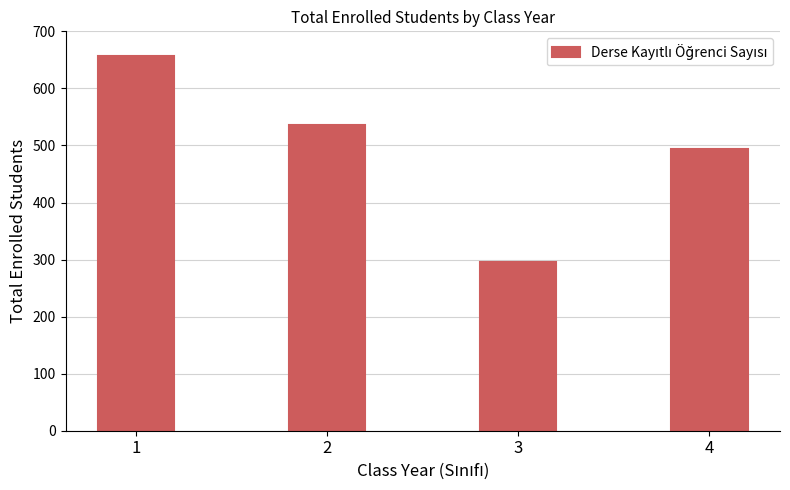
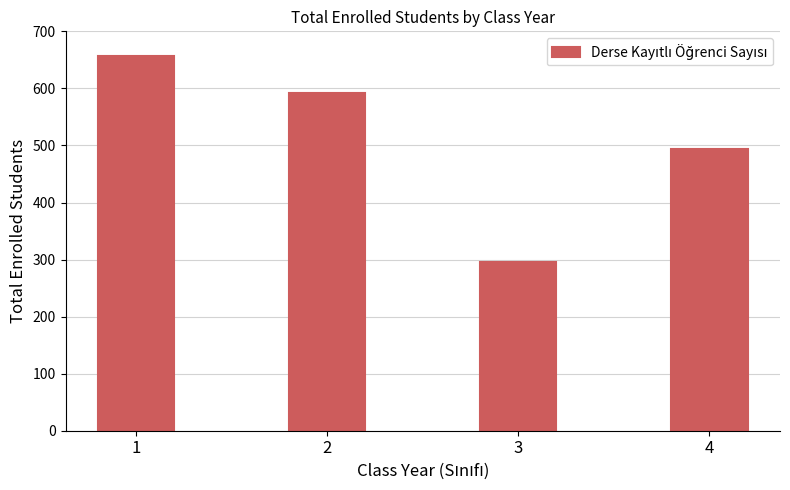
  {
    "1": 660,
-   "2": 540,
+   "2": 590,
    "3": 300,
    "4": 490
  }
